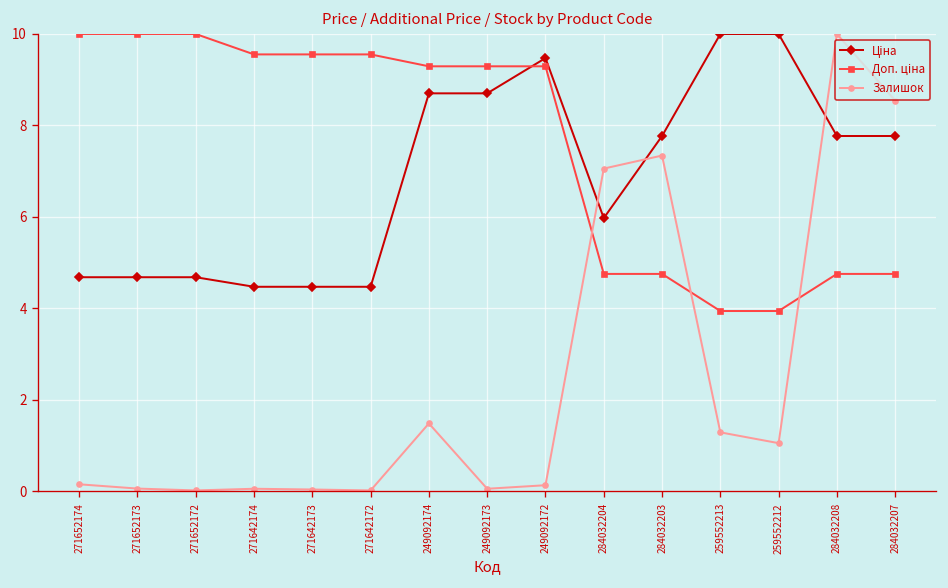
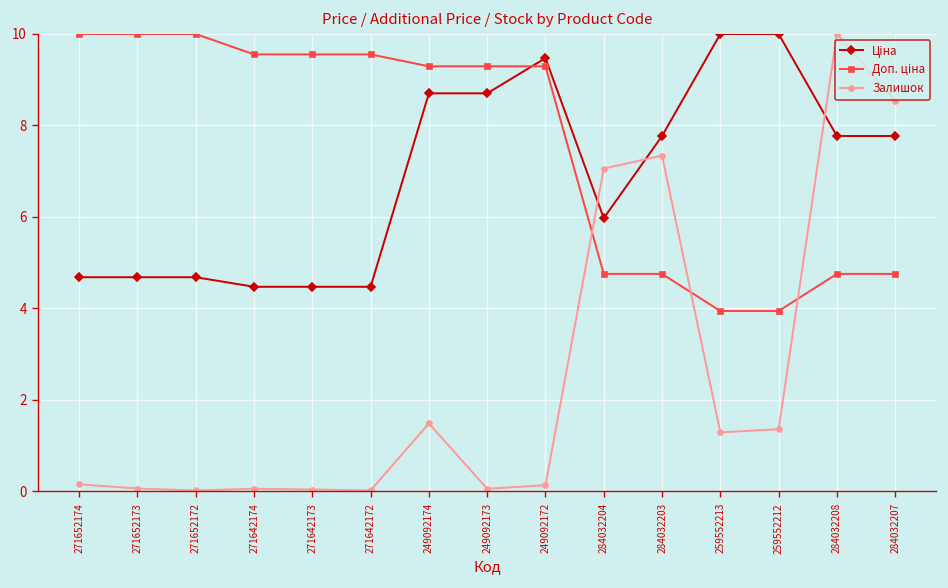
  {
    "Ціна": {
      "271652174": 4.7,
      "271652173": 4.7,
      "271652172": 4.7,
      "271642174": 4.5,
      "271642173": 4.5,
      "271642172": 4.5,
      "249092174": 8.7,
      "249092173": 8.7,
      "249092172": 9.5,
      "284032204": 6.0,
      "284032203": 7.8,
      "259552213": 10.0,
      "259552212": 10.0,
      "284032208": 7.8,
      "284032207": 7.8
    },
    "Доп. ціна": {
      "271652174": 10.0,
      "271652173": 10.0,
      "271652172": 10.0,
      "271642174": 9.6,
      "271642173": 9.6,
      "271642172": 9.6,
      "249092174": 9.3,
      "249092173": 9.3,
      "249092172": 9.3,
      "284032204": 4.8,
      "284032203": 4.8,
      "259552213": 3.9,
      "259552212": 3.9,
      "284032208": 4.8,
      "284032207": 4.8
    },
    "Залишок": {
      "271652174": 0.2,
      "271652173": 0.1,
      "271652172": 0.0,
      "271642174": 0.1,
      "271642173": 0.0,
      "271642172": 0.0,
      "249092174": 1.5,
      "249092173": 0.1,
      "249092172": 0.1,
      "284032204": 7.1,
      "284032203": 7.3,
      "259552213": 1.3,
-     "259552212": 1.1,
+     "259552212": 1.4,
      "284032208": 10.0,
      "284032207": 8.5
    }
  }
